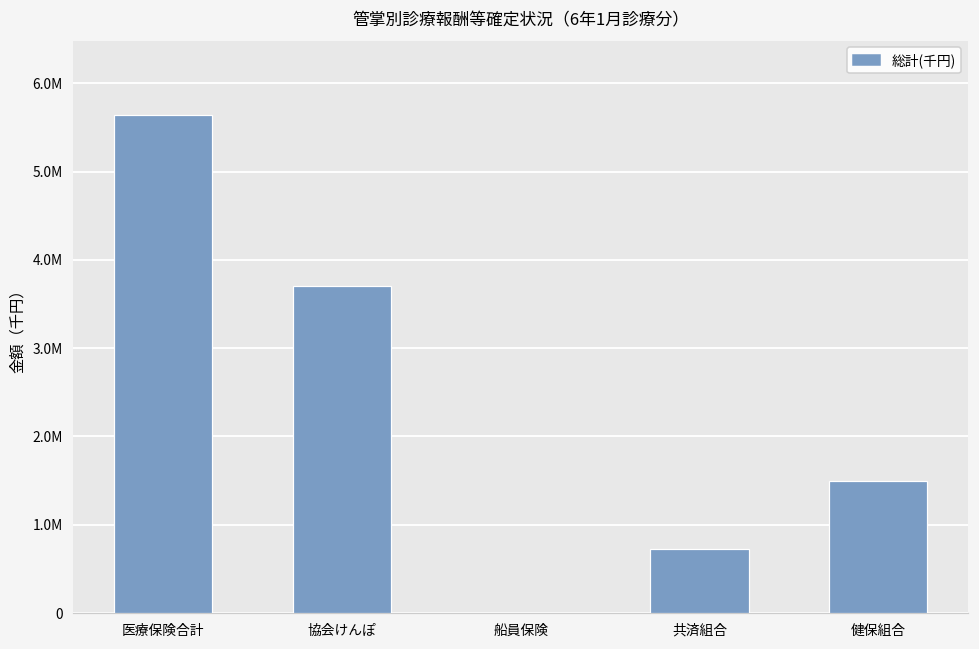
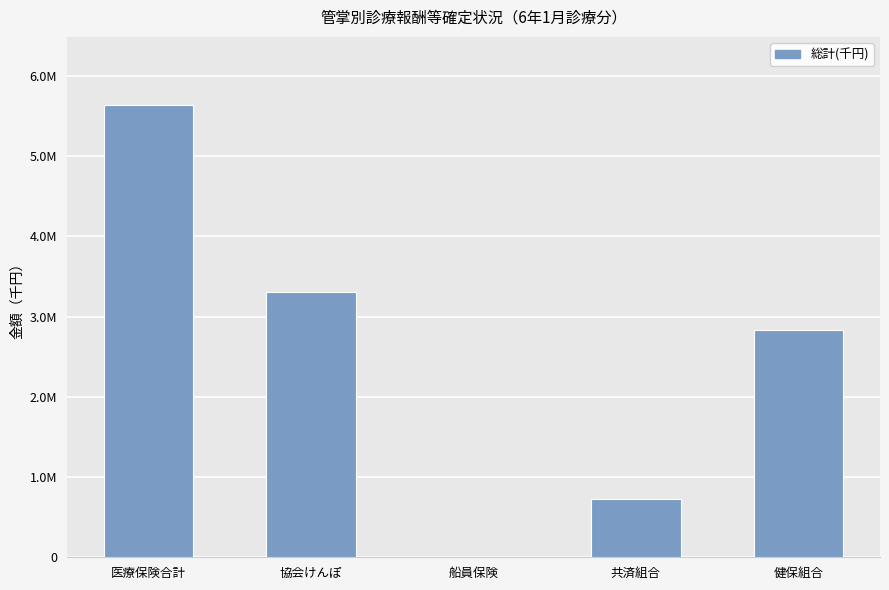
  {
    "医療保険合計": 5600000,
-   "協会けんぽ": 3700000,
+   "協会けんぽ": 3300000,
    "共済組合": 700000,
-   "健保組合": 1500000
+   "健保組合": 2800000
  }
